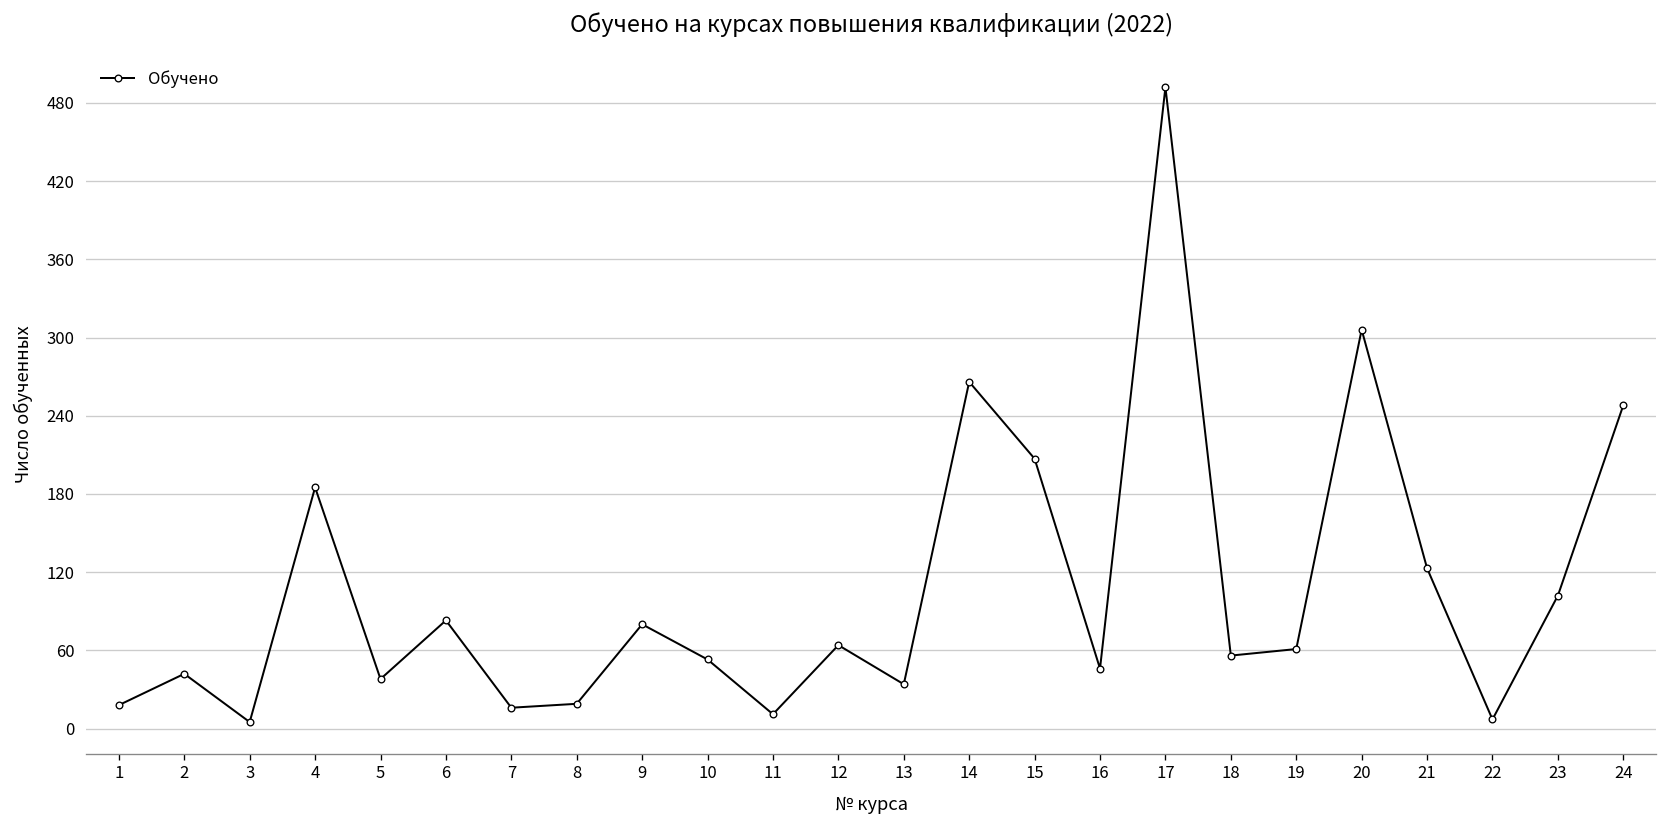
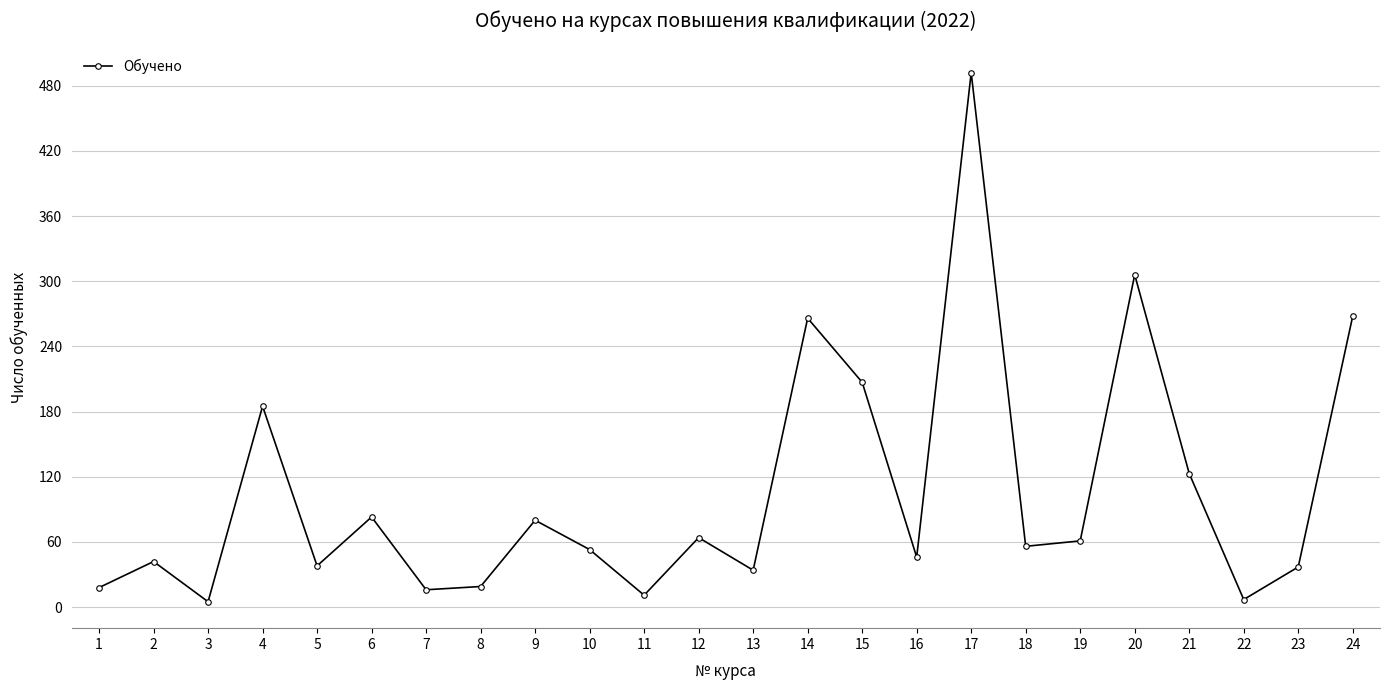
  {
    "1": 18,
    "2": 42,
    "3": 5,
    "4": 185,
    "5": 38,
    "6": 83,
    "7": 16,
    "8": 19,
    "9": 80,
    "10": 53,
    "11": 11,
    "12": 64,
    "13": 34,
    "14": 266,
    "15": 207,
    "16": 46,
    "17": 492,
    "18": 56,
    "19": 61,
    "20": 306,
    "21": 123,
    "22": 7,
-   "23": 102,
-   "24": 248
+   "23": 37,
+   "24": 268
  }
